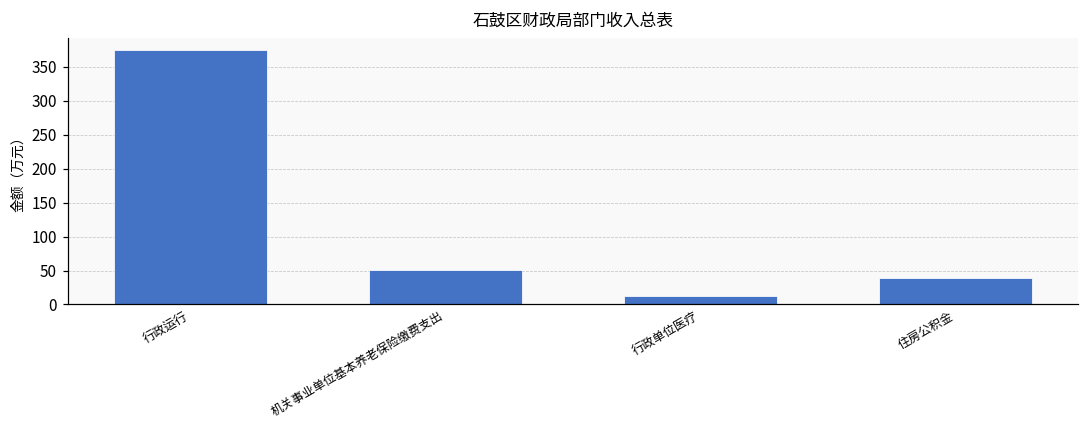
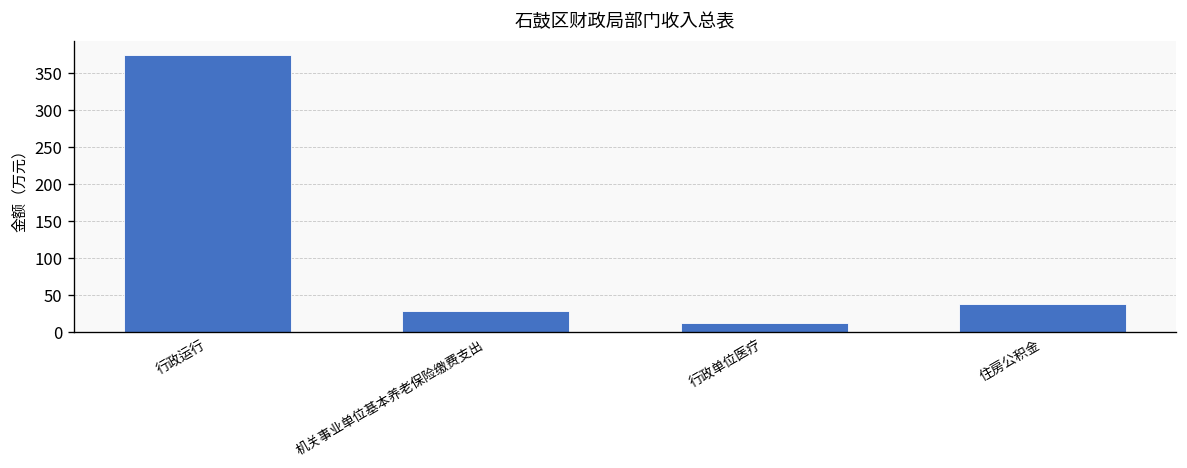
  {
    "行政运行": 370,
-   "机关事业单位基本养老保险缴费支出": 50,
+   "机关事业单位基本养老保险缴费支出": 30,
    "行政单位医疗": 10,
    "住房公积金": 40
  }
